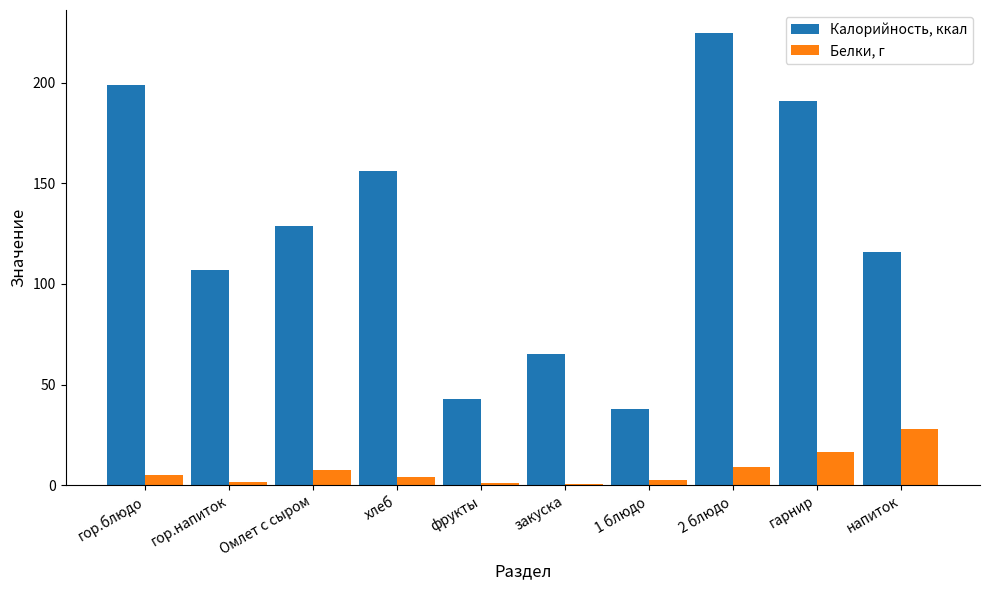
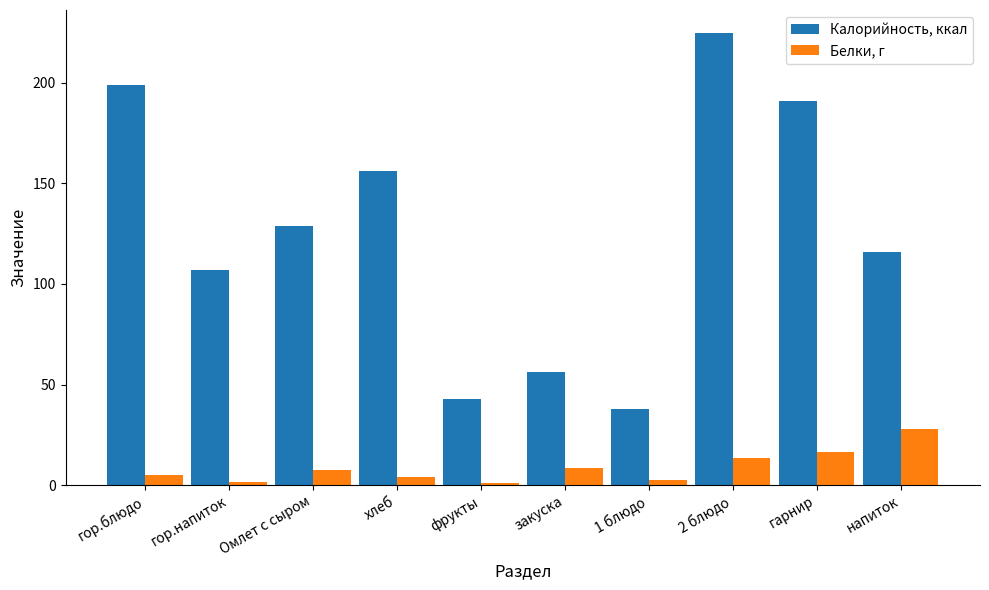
  {
    "Калорийность, ккал": {
      "гор.блюдо": 199,
      "гор.напиток": 107,
      "Омлет с сыром": 129,
      "хлеб": 156,
      "фрукты": 43,
-     "закуска": 65,
+     "закуска": 56,
      "1 блюдо": 38,
      "2 блюдо": 225,
      "гарнир": 191,
      "напиток": 116
    },
    "Белки, г": {
      "гор.блюдо": 5,
      "гор.напиток": 2,
      "Омлет с сыром": 8,
      "хлеб": 4,
-     "закуска": 1,
+     "закуска": 9,
      "1 блюдо": 2,
-     "2 блюдо": 9,
+     "2 блюдо": 14,
      "гарнир": 17,
      "напиток": 28
    }
  }
